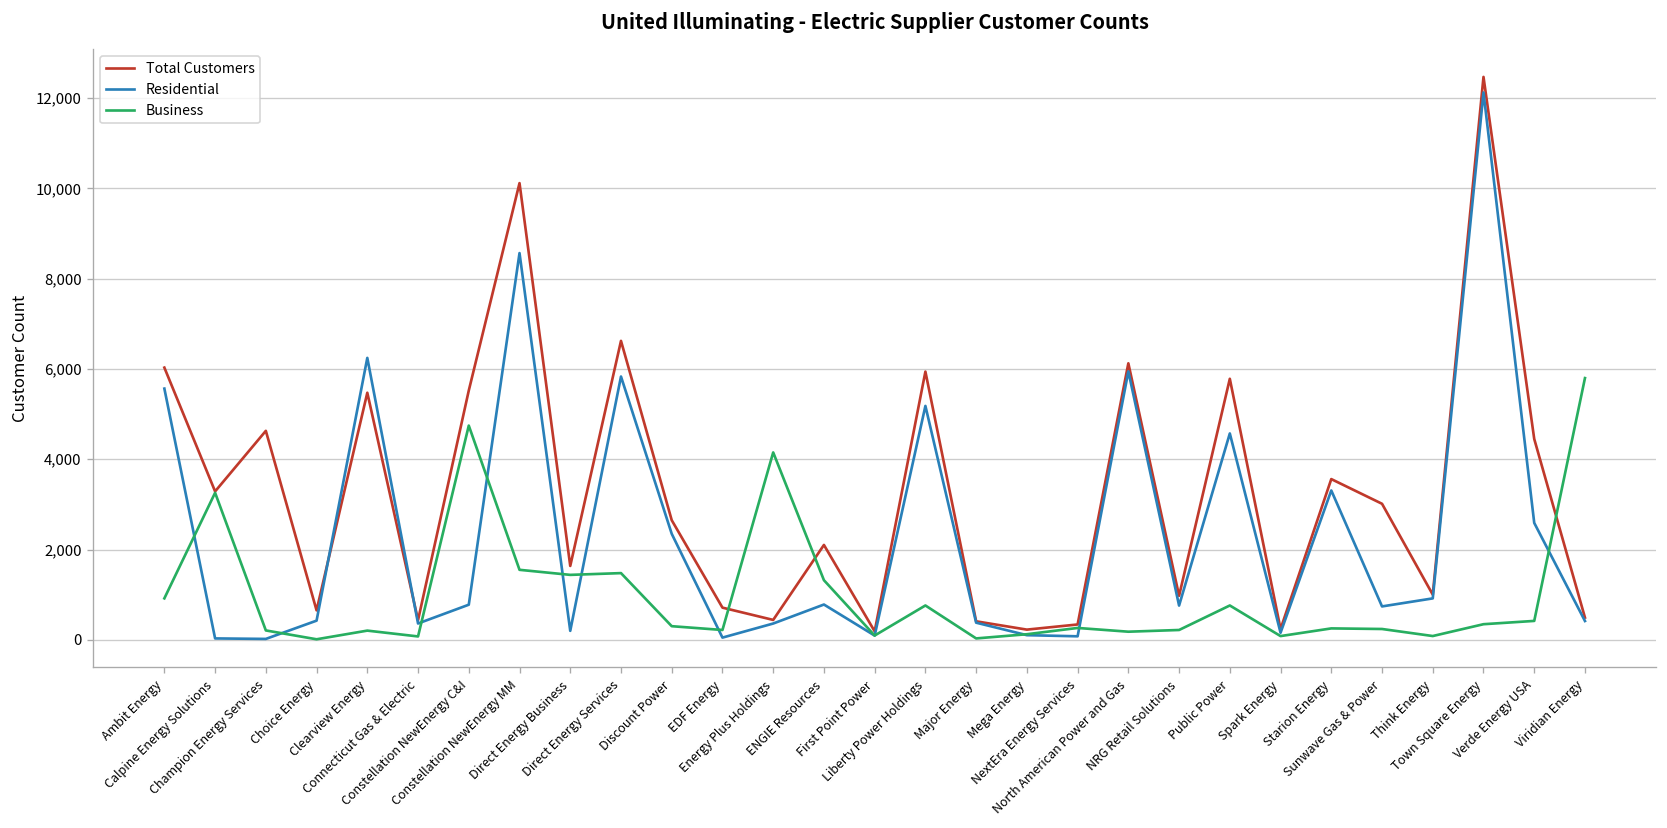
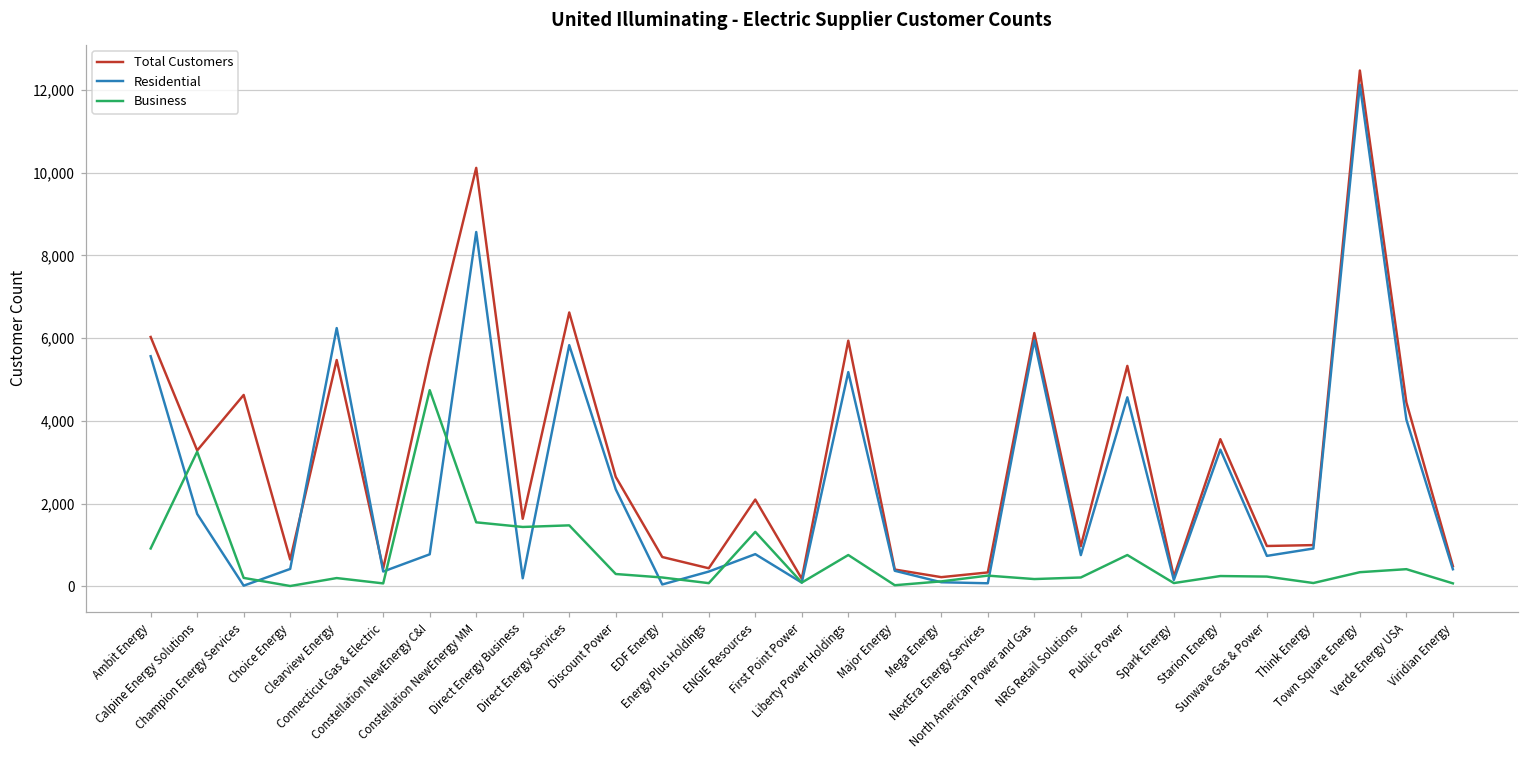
  {
    "Total Customers": {
      "Ambit Energy": "6,000",
      "Champion Energy Services": "4,600",
      "Choice Energy": "700",
      "Clearview Energy": "5,500",
      "Connecticut Gas & Electric": "400",
      "Constellation NewEnergy C&I": "5,500",
      "Constellation NewEnergy MM": "10,100",
      "Direct Energy Business": "1,600",
      "Direct Energy Services": "6,600",
      "Discount Power": "2,600",
      "EDF Energy": "700",
      "Energy Plus Holdings": "400",
      "ENGIE Resources": "2,100",
      "First Point Power": "200",
      "Liberty Power Holdings": "5,900",
      "Mega Energy": "200",
      "NextEra Energy Services": "300",
      "North American Power and Gas": "6,100",
      "NRG Retail Solutions": "1,000",
-     "Public Power": "5,800",
+     "Public Power": "5,300",
      "Spark Energy": "200",
      "Starion Energy": "3,600",
-     "Sunwave Gas & Power": "3,000",
+     "Sunwave Gas & Power": "1,000",
      "Think Energy": "1,000",
      "Town Square Energy": "12,500",
      "Verde Energy USA": "4,400",
      "Viridian Energy": "500"
    },
    "Residential": {
      "Ambit Energy": "5,600",
-     "Calpine Energy Solutions": "0",
+     "Calpine Energy Solutions": "1,800",
      "Champion Energy Services": "0",
      "Choice Energy": "400",
      "Clearview Energy": "6,200",
      "Connecticut Gas & Electric": "400",
      "Constellation NewEnergy C&I": "800",
      "Constellation NewEnergy MM": "8,600",
      "Direct Energy Business": "200",
      "Direct Energy Services": "5,800",
      "Discount Power": "2,300",
      "EDF Energy": "0",
      "Energy Plus Holdings": "400",
      "ENGIE Resources": "800",
      "Liberty Power Holdings": "5,200",
      "NextEra Energy Services": "100",
      "North American Power and Gas": "5,900",
      "NRG Retail Solutions": "800",
      "Public Power": "4,600",
      "Spark Energy": "200",
      "Starion Energy": "3,300",
      "Sunwave Gas & Power": "700",
      "Think Energy": "900",
      "Town Square Energy": "12,100",
-     "Verde Energy USA": "2,600",
+     "Verde Energy USA": "4,000",
      "Viridian Energy": "400"
    },
    "Business": {
      "Ambit Energy": "900",
      "Champion Energy Services": "200",
      "Choice Energy": "0",
      "Clearview Energy": "200",
      "Connecticut Gas & Electric": "100",
      "Constellation NewEnergy C&I": "4,700",
      "Constellation NewEnergy MM": "1,600",
      "Direct Energy Business": "1,400",
      "Direct Energy Services": "1,500",
      "Discount Power": "300",
      "EDF Energy": "200",
-     "Energy Plus Holdings": "4,200",
+     "Energy Plus Holdings": "100",
      "ENGIE Resources": "1,300",
      "Liberty Power Holdings": "800",
      "Major Energy": "0",
      "NextEra Energy Services": "300",
      "North American Power and Gas": "200",
      "NRG Retail Solutions": "200",
      "Public Power": "800",
      "Spark Energy": "100",
      "Starion Energy": "300",
      "Sunwave Gas & Power": "200",
      "Think Energy": "100",
      "Town Square Energy": "300",
      "Verde Energy USA": "400",
-     "Viridian Energy": "5,800"
+     "Viridian Energy": "100"
    }
  }
